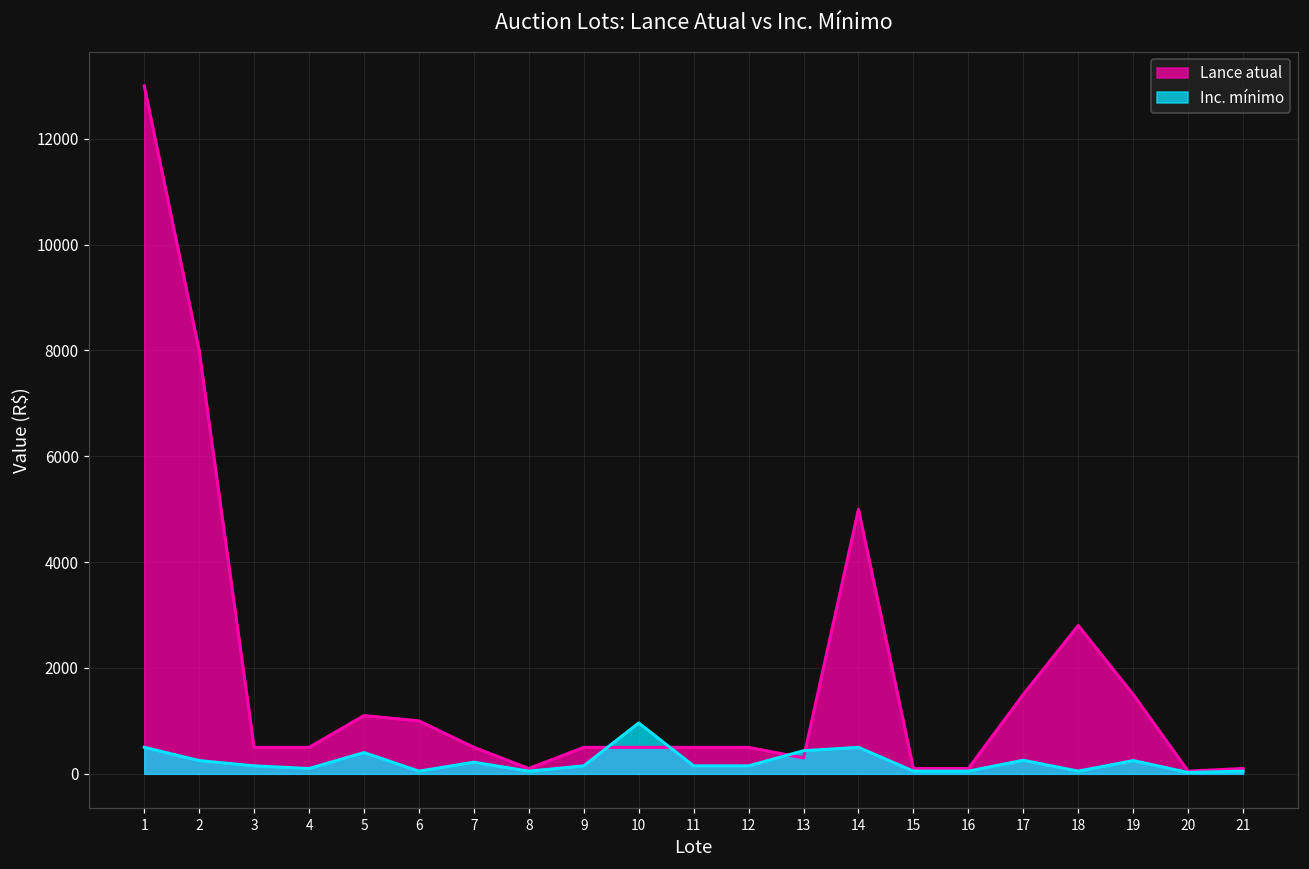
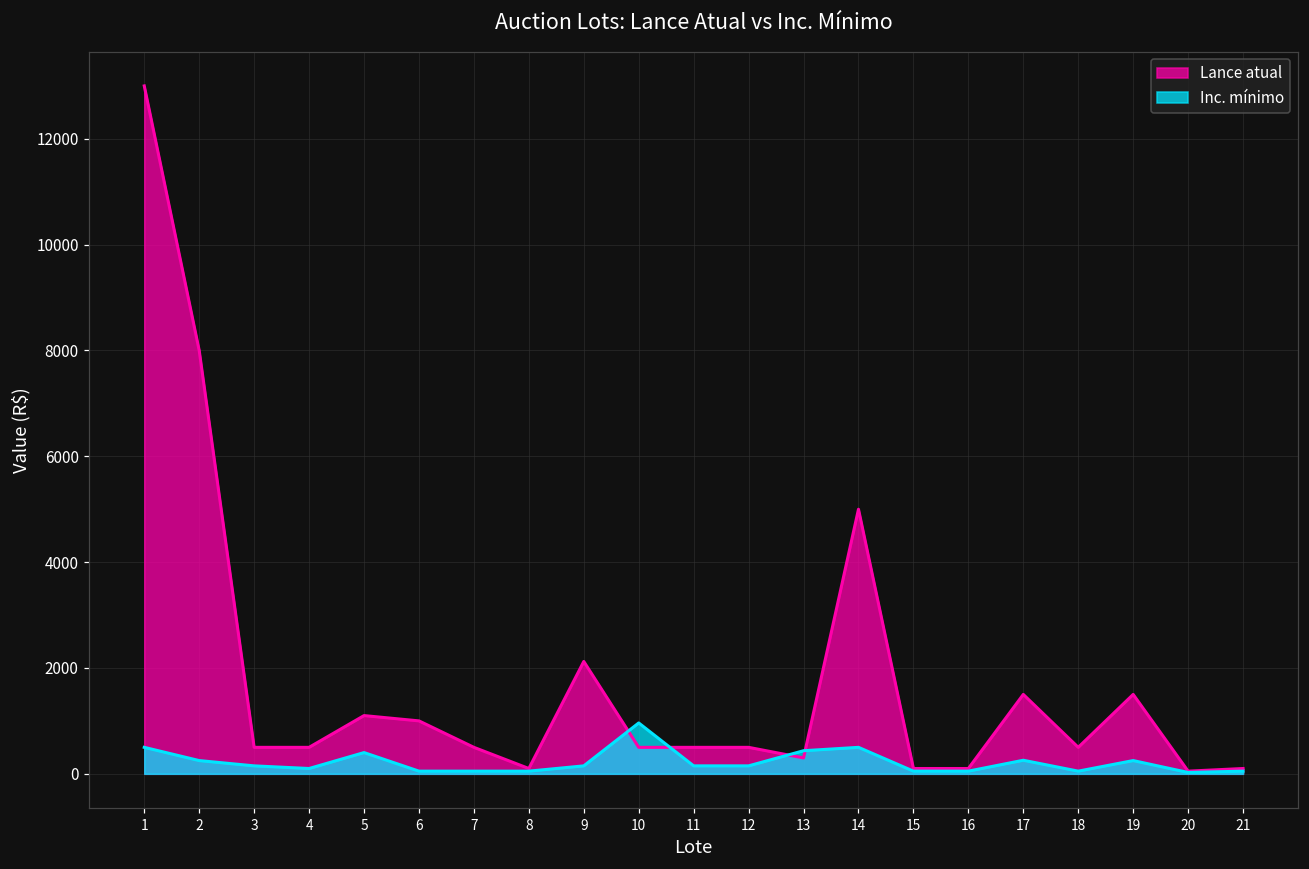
  {
    "Lance atual": {
      "1": 13000,
      "2": 8000,
      "3": 500,
      "4": 500,
      "5": 1100,
      "6": 1000,
      "7": 500,
-     "9": 500,
+     "9": 2100,
      "10": 500,
      "11": 500,
      "12": 500,
      "13": 300,
      "14": 5000,
      "17": 1500,
-     "18": 2800,
+     "18": 500,
      "19": 1500
    },
    "Inc. mínimo": {
      "1": 500,
      "2": 300,
      "3": 200,
      "4": 100,
      "5": 400,
      "6": 100,
-     "7": 200,
+     "7": 100,
      "9": 200,
      "10": 1000,
      "11": 200,
      "12": 200,
      "13": 400,
      "14": 500,
      "17": 300,
      "18": 100,
      "19": 300
    }
  }
